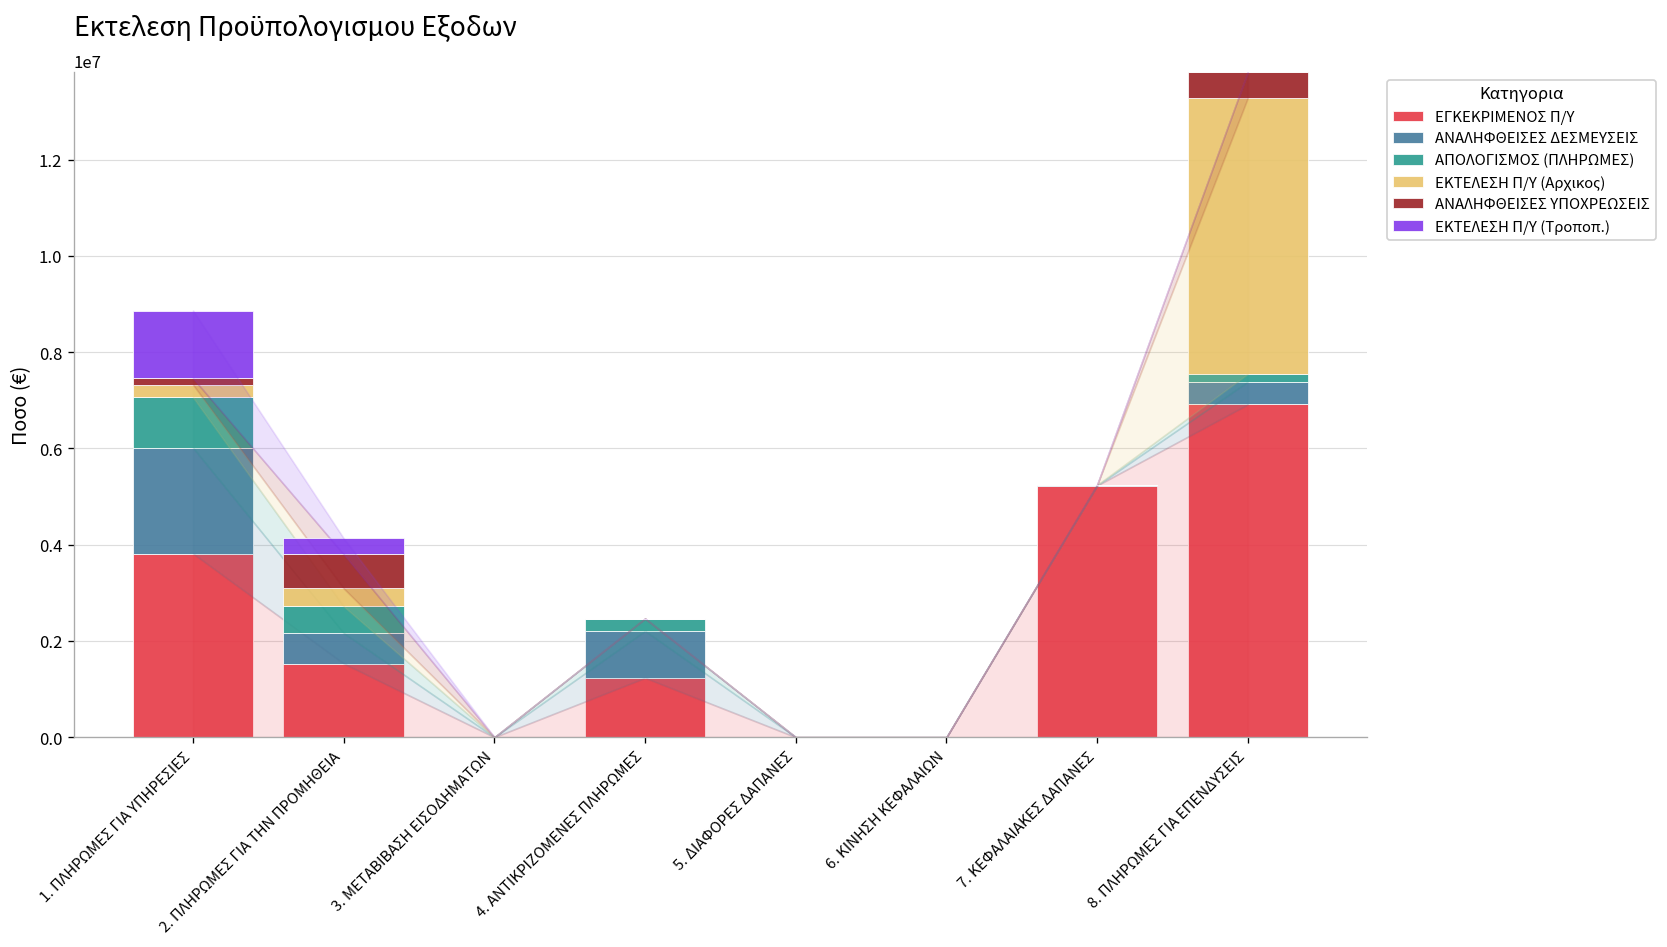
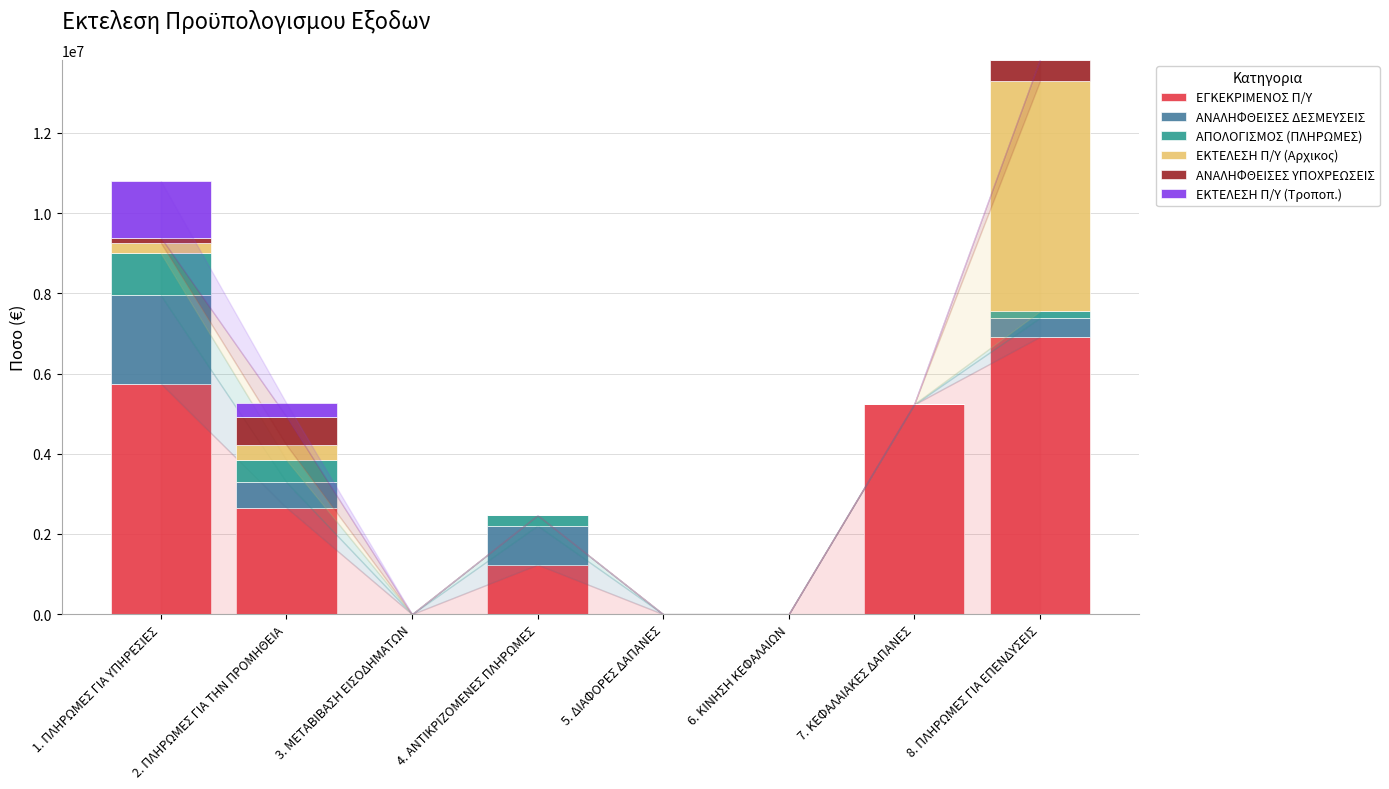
  {
    "ΕΓΚΕΚΡΙΜΕΝΟΣ Π/Υ": {
-     "1. ΠΛΗΡΩΜΕΣ ΓΙΑ ΥΠΗΡΕΣΙΕΣ": 3800000,
-     "2. ΠΛΗΡΩΜΕΣ ΓΙΑ ΤΗΝ ΠΡΟΜΗΘΕΙΑ": 1500000,
+     "1. ΠΛΗΡΩΜΕΣ ΓΙΑ ΥΠΗΡΕΣΙΕΣ": 5700000,
+     "2. ΠΛΗΡΩΜΕΣ ΓΙΑ ΤΗΝ ΠΡΟΜΗΘΕΙΑ": 2700000,
      "3. ΜΕΤΑΒΙΒΑΣΗ ΕΙΣΟΔΗΜΑΤΩΝ": 0,
      "4. ΑΝΤΙΚΡΙΖΟΜΕΝΕΣ ΠΛΗΡΩΜΕΣ": 1200000,
      "5. ΔΙΑΦΟΡΕΣ ΔΑΠΑΝΕΣ": 0,
      "6. ΚΙΝΗΣΗ ΚΕΦΑΛΑΙΩΝ": 0,
      "7. ΚΕΦΑΛΑΙΑΚΕΣ ΔΑΠΑΝΕΣ": 5200000,
      "8. ΠΛΗΡΩΜΕΣ ΓΙΑ ΕΠΕΝΔΥΣΕΙΣ": 6900000
    },
    "ΕΚΤΕΛΕΣΗ Π/Υ (Αρχικος)": {
      "1. ΠΛΗΡΩΜΕΣ ΓΙΑ ΥΠΗΡΕΣΙΕΣ": 300000,
      "2. ΠΛΗΡΩΜΕΣ ΓΙΑ ΤΗΝ ΠΡΟΜΗΘΕΙΑ": 400000,
      "3. ΜΕΤΑΒΙΒΑΣΗ ΕΙΣΟΔΗΜΑΤΩΝ": 0,
      "4. ΑΝΤΙΚΡΙΖΟΜΕΝΕΣ ΠΛΗΡΩΜΕΣ": 0,
      "5. ΔΙΑΦΟΡΕΣ ΔΑΠΑΝΕΣ": 0,
      "6. ΚΙΝΗΣΗ ΚΕΦΑΛΑΙΩΝ": 0,
      "8. ΠΛΗΡΩΜΕΣ ΓΙΑ ΕΠΕΝΔΥΣΕΙΣ": 5700000
    },
    "ΑΝΑΛΗΦΘΕΙΣΕΣ ΥΠΟΧΡΕΩΣΕΙΣ": {
      "1. ΠΛΗΡΩΜΕΣ ΓΙΑ ΥΠΗΡΕΣΙΕΣ": 100000,
      "2. ΠΛΗΡΩΜΕΣ ΓΙΑ ΤΗΝ ΠΡΟΜΗΘΕΙΑ": 700000,
      "3. ΜΕΤΑΒΙΒΑΣΗ ΕΙΣΟΔΗΜΑΤΩΝ": 0,
      "4. ΑΝΤΙΚΡΙΖΟΜΕΝΕΣ ΠΛΗΡΩΜΕΣ": 0,
      "5. ΔΙΑΦΟΡΕΣ ΔΑΠΑΝΕΣ": 0,
      "6. ΚΙΝΗΣΗ ΚΕΦΑΛΑΙΩΝ": 0,
      "8. ΠΛΗΡΩΜΕΣ ΓΙΑ ΕΠΕΝΔΥΣΕΙΣ": 500000
    },
    "ΕΚΤΕΛΕΣΗ Π/Υ (Τροποπ.)": {
      "1. ΠΛΗΡΩΜΕΣ ΓΙΑ ΥΠΗΡΕΣΙΕΣ": 1400000,
      "2. ΠΛΗΡΩΜΕΣ ΓΙΑ ΤΗΝ ΠΡΟΜΗΘΕΙΑ": 300000,
      "3. ΜΕΤΑΒΙΒΑΣΗ ΕΙΣΟΔΗΜΑΤΩΝ": 0,
      "4. ΑΝΤΙΚΡΙΖΟΜΕΝΕΣ ΠΛΗΡΩΜΕΣ": 0,
      "5. ΔΙΑΦΟΡΕΣ ΔΑΠΑΝΕΣ": 0,
      "6. ΚΙΝΗΣΗ ΚΕΦΑΛΑΙΩΝ": 0,
      "7. ΚΕΦΑΛΑΙΑΚΕΣ ΔΑΠΑΝΕΣ": 0
    }
  }
